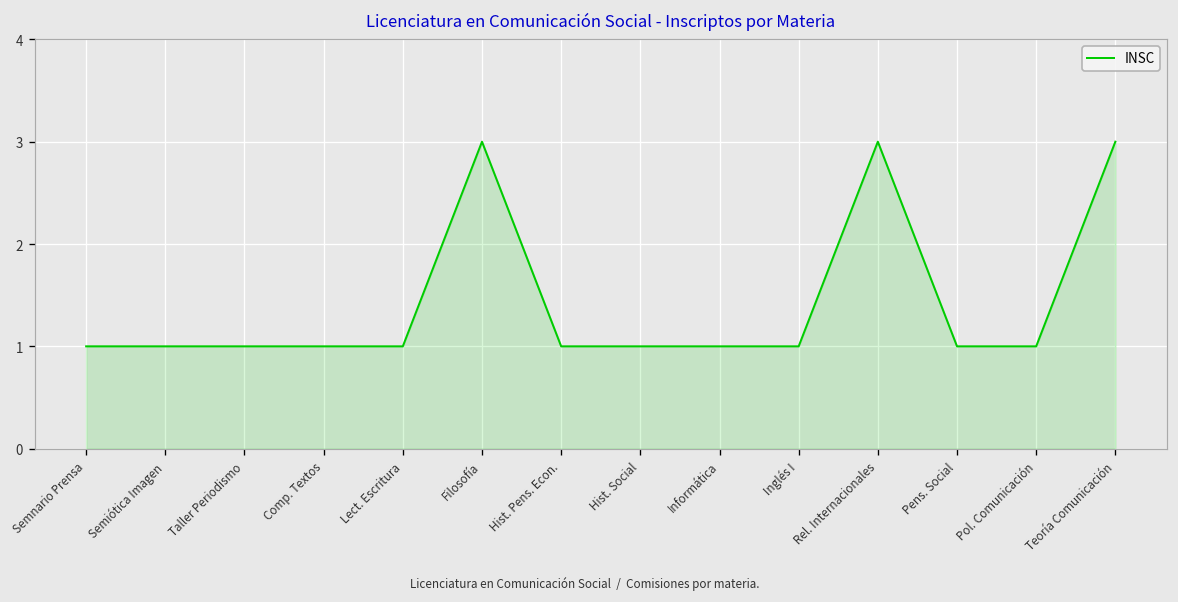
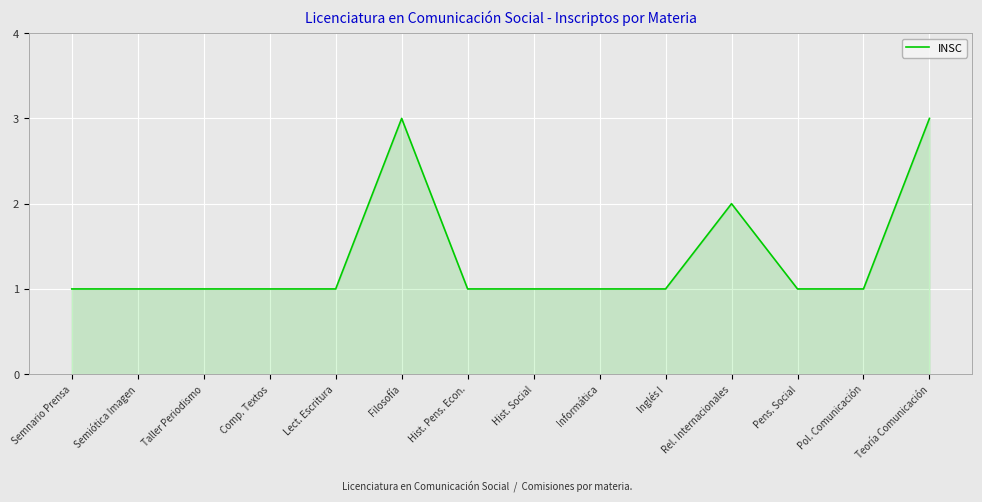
  {
    "Semnario Prensa": 1,
    "Semiótica Imagen": 1,
    "Taller Periodismo": 1,
    "Comp. Textos": 1,
    "Lect. Escritura": 1,
    "Filosofía": 3,
    "Hist. Pens. Econ.": 1,
    "Hist. Social": 1,
    "Informática": 1,
    "Inglés I": 1,
-   "Rel. Internacionales": 3,
+   "Rel. Internacionales": 2,
    "Pens. Social": 1,
    "Pol. Comunicación": 1,
    "Teoría Comunicación": 3
  }
